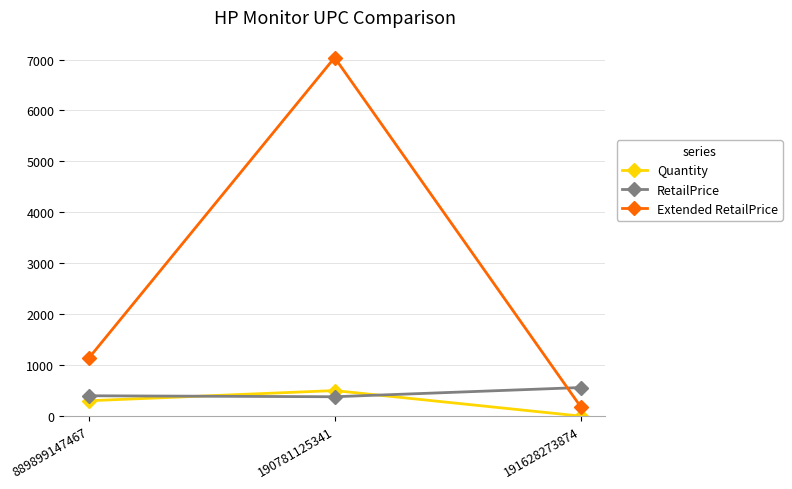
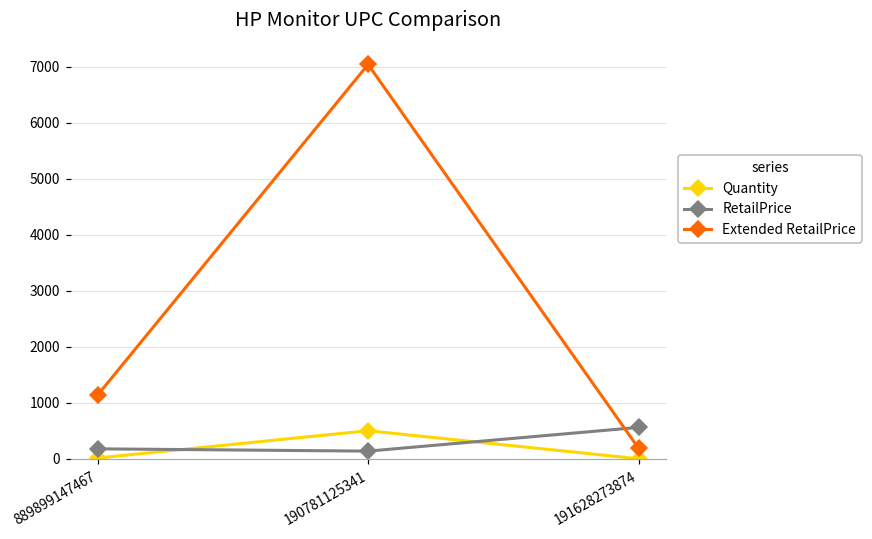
  {
    "Quantity": {
-     "889899147467": 300,
+     "889899147467": 0,
      "190781125341": 500,
      "191628273874": 0
    },
    "RetailPrice": {
-     "889899147467": 400,
-     "190781125341": 400,
+     "889899147467": 200,
+     "190781125341": 100,
      "191628273874": 600
    },
    "Extended RetailPrice": {
      "889899147467": 1100,
      "190781125341": 7000,
      "191628273874": 200
    }
  }
